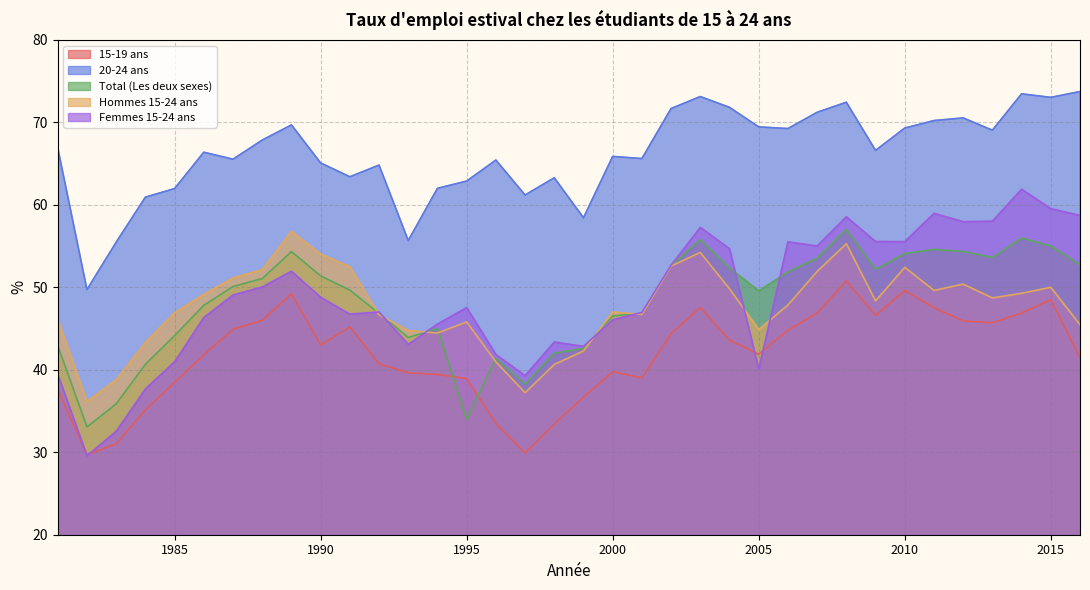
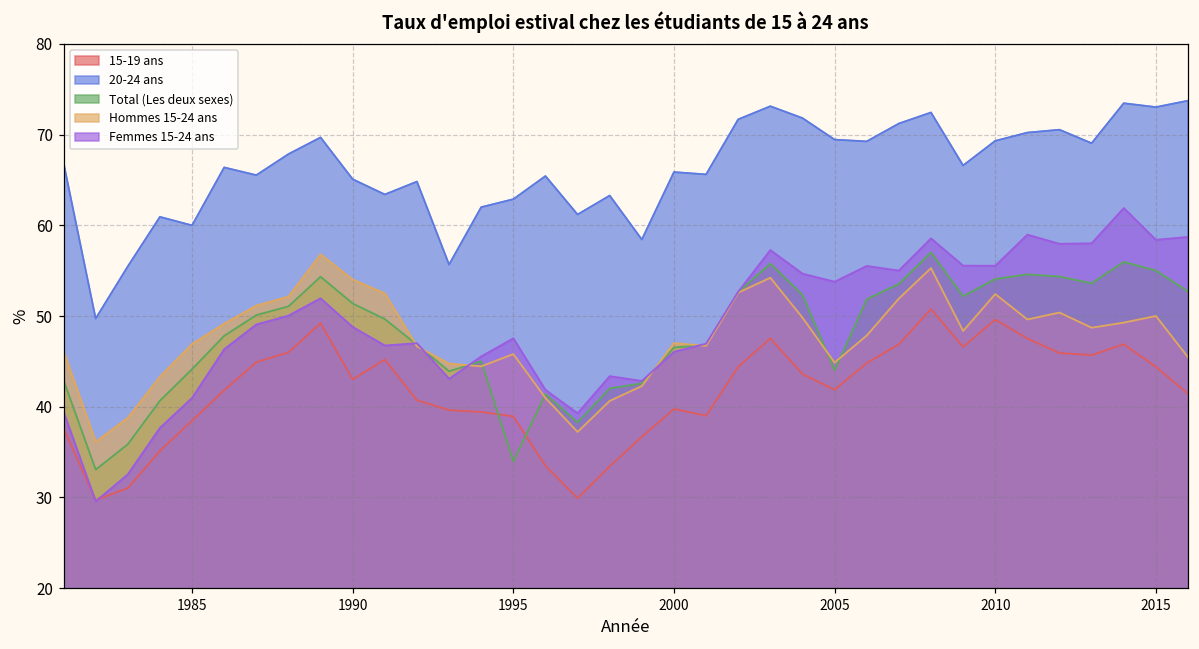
  {
    "15-19 ans": {
      "1985": 38,
      "1990": 43,
      "1995": 39,
      "2000": 40,
      "2005": 42,
      "2010": 50,
-     "2015": 49
+     "2015": 44
    },
    "20-24 ans": {
-     "1985": 62,
+     "1985": 60,
      "1990": 65,
      "1995": 63,
      "2000": 66,
      "2005": 69,
      "2010": 69,
      "2015": 73
    },
    "Total (Les deux sexes)": {
      "1985": 44,
      "1990": 51,
      "1995": 34,
      "2000": 47,
-     "2005": 50,
+     "2005": 44,
      "2010": 54,
      "2015": 55
    },
    "Hommes 15-24 ans": {
      "1985": 47,
      "1990": 54,
      "1995": 46,
      "2000": 47,
      "2005": 45,
      "2010": 52,
      "2015": 50
    },
    "Femmes 15-24 ans": {
      "1985": 41,
      "1990": 49,
      "1995": 48,
      "2000": 46,
-     "2005": 40,
+     "2005": 54,
      "2010": 56,
-     "2015": 60
+     "2015": 58
    }
  }
